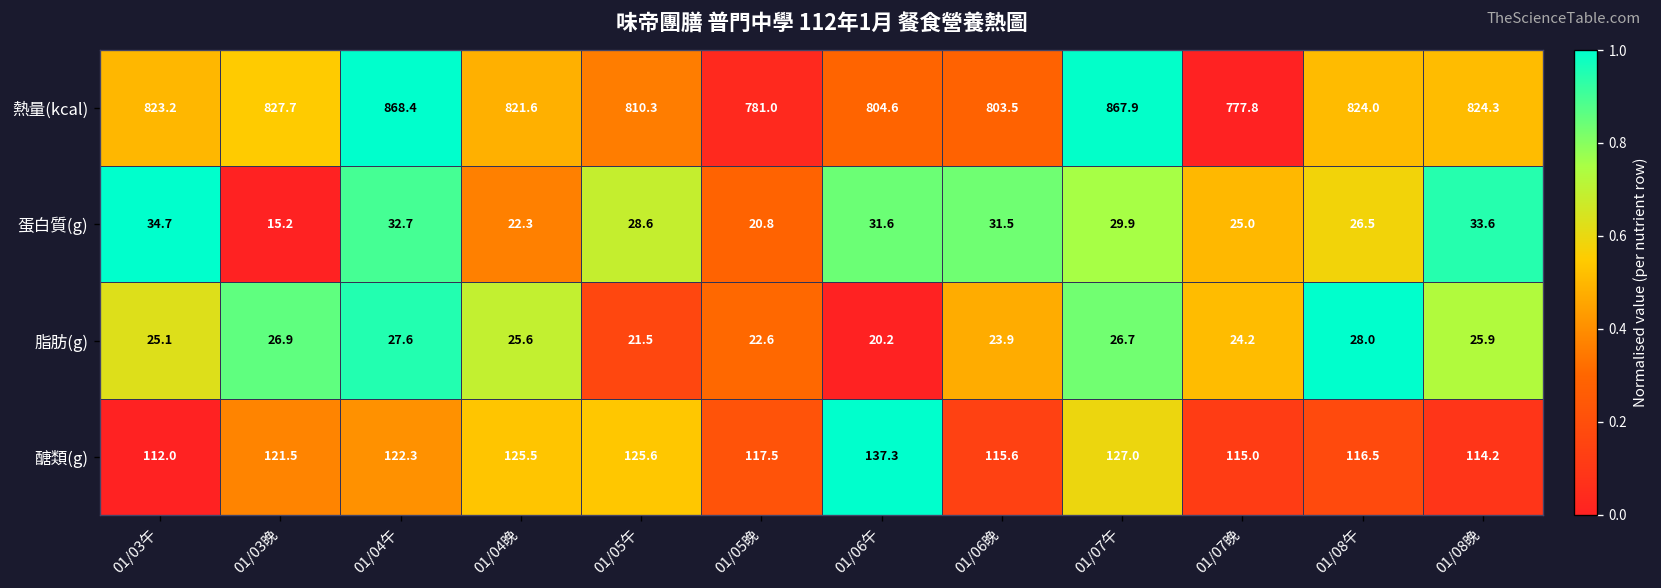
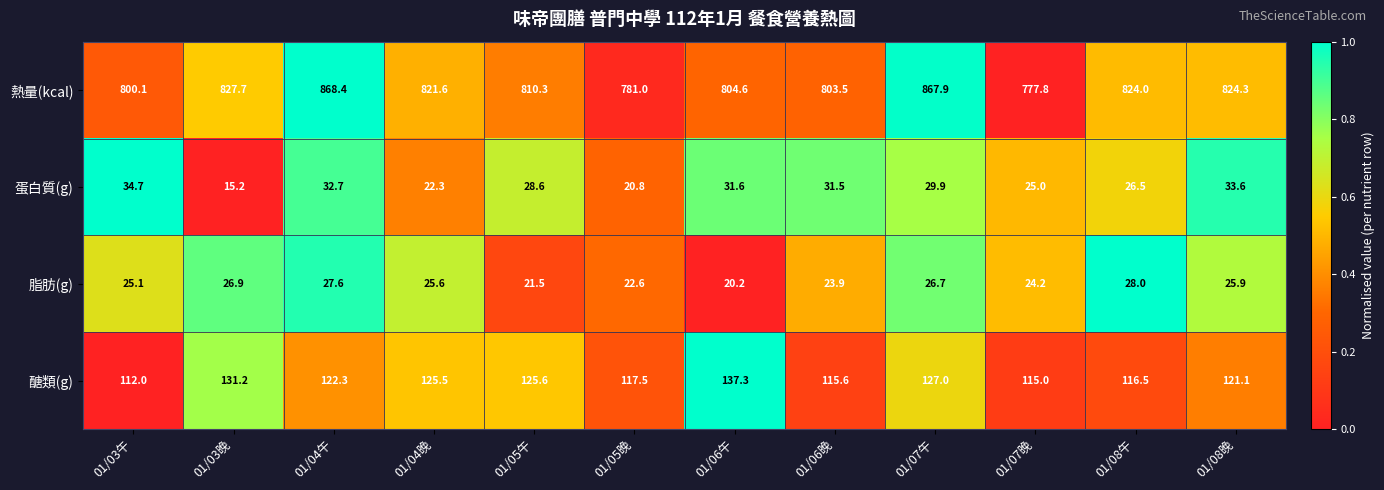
  {
    "熱量(kcal)": {
-     "01/03午": 823.2,
+     "01/03午": 800.1,
      "01/03晚": 827.7,
      "01/04午": 868.4,
      "01/04晚": 821.6,
      "01/05午": 810.3,
      "01/05晚": 781.0,
      "01/06午": 804.6,
      "01/06晚": 803.5,
      "01/07午": 867.9,
      "01/07晚": 777.8,
      "01/08午": 824.0,
      "01/08晚": 824.3
    },
    "蛋白質(g)": {
      "01/03午": 34.7,
      "01/03晚": 15.2,
      "01/04午": 32.7,
      "01/04晚": 22.3,
      "01/05午": 28.6,
      "01/05晚": 20.8,
      "01/06午": 31.6,
      "01/06晚": 31.5,
      "01/07午": 29.9,
      "01/07晚": 25.0,
      "01/08午": 26.5,
      "01/08晚": 33.6
    },
    "脂肪(g)": {
      "01/03午": 25.1,
      "01/03晚": 26.9,
      "01/04午": 27.6,
      "01/04晚": 25.6,
      "01/05午": 21.5,
      "01/05晚": 22.6,
      "01/06午": 20.2,
      "01/06晚": 23.9,
      "01/07午": 26.7,
      "01/07晚": 24.2,
      "01/08午": 28.0,
      "01/08晚": 25.9
    },
    "醣類(g)": {
      "01/03午": 112.0,
-     "01/03晚": 121.5,
+     "01/03晚": 131.2,
      "01/04午": 122.3,
      "01/04晚": 125.5,
      "01/05午": 125.6,
      "01/05晚": 117.5,
      "01/06午": 137.3,
      "01/06晚": 115.6,
      "01/07午": 127.0,
      "01/07晚": 115.0,
      "01/08午": 116.5,
-     "01/08晚": 114.2
+     "01/08晚": 121.1
    }
  }
